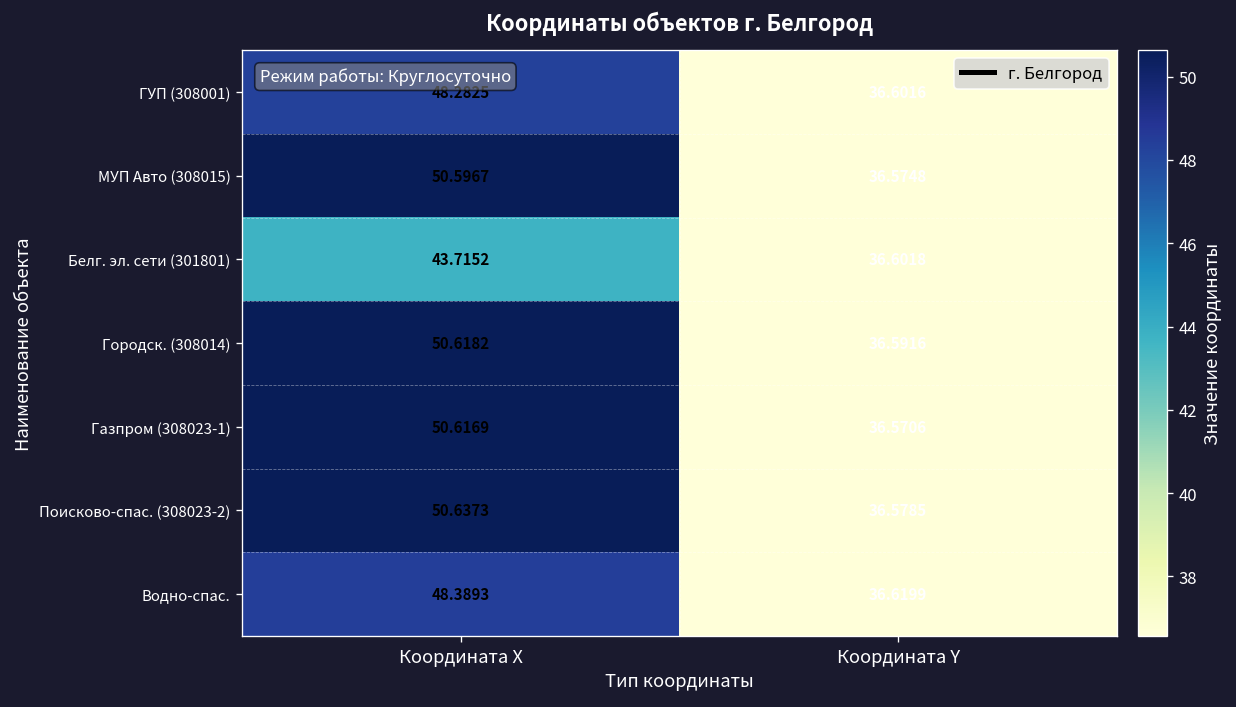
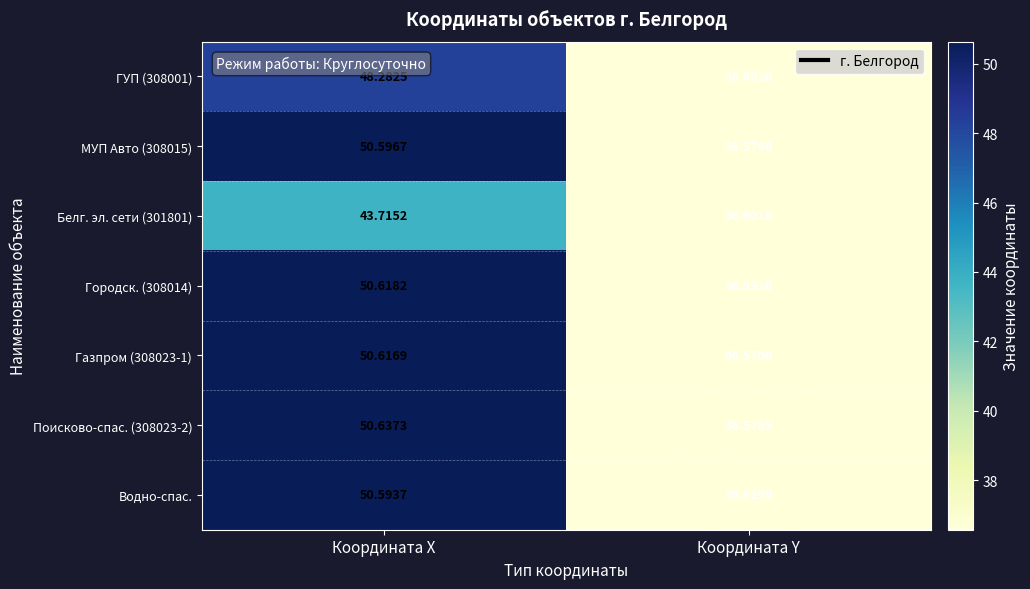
  {
    "МУП Авто (308015)": {
      "Координата X": 50.5967
    },
    "Белг. эл. сети (301801)": {
      "Координата X": 43.7152
    },
    "Городск. (308014)": {
      "Координата X": 50.6182
    },
    "Газпром (308023-1)": {
      "Координата X": 50.6169
    },
    "Поисково-спас. (308023-2)": {
      "Координата X": 50.6373
    },
    "Водно-спас.": {
-     "Координата X": 48.3893
+     "Координата X": 50.5937
    }
  }
